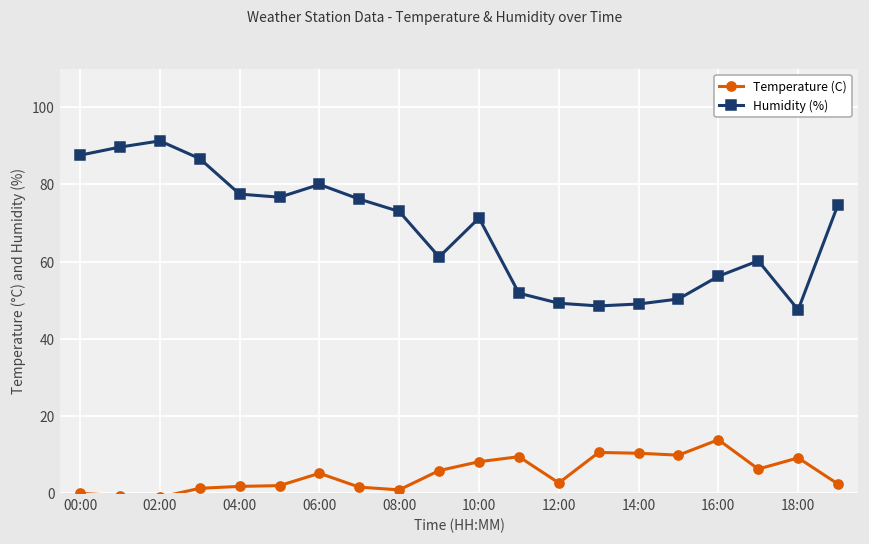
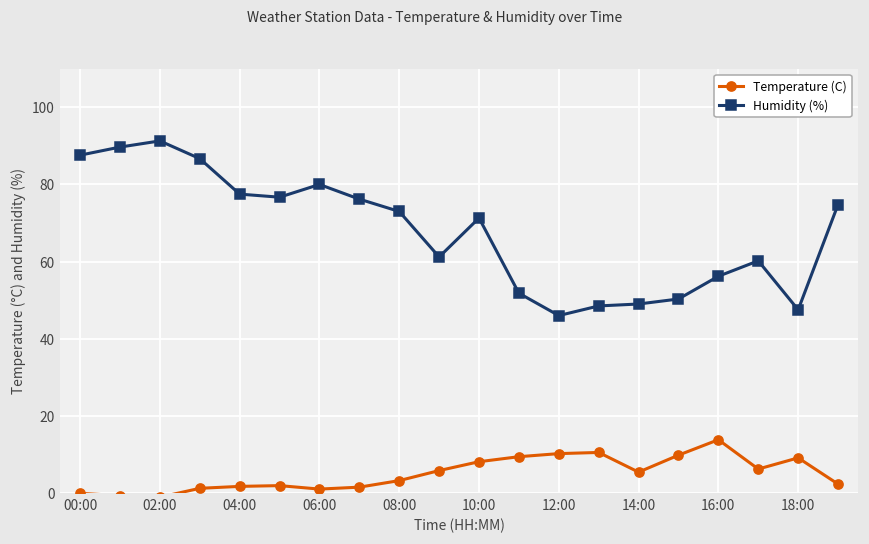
  {
    "Temperature (C)": {
      "00:00": 0,
      "04:00": 2,
-     "06:00": 5,
-     "08:00": 1,
+     "06:00": 1,
+     "08:00": 3,
      "10:00": 8,
-     "12:00": 3,
-     "14:00": 10,
+     "12:00": 10,
+     "14:00": 5,
      "16:00": 14,
      "18:00": 9
    },
    "Humidity (%)": {
      "00:00": 88,
      "02:00": 91,
      "04:00": 78,
      "06:00": 80,
      "08:00": 73,
      "10:00": 71,
-     "12:00": 49,
+     "12:00": 46,
      "14:00": 49,
      "16:00": 56,
      "18:00": 48
    }
  }
